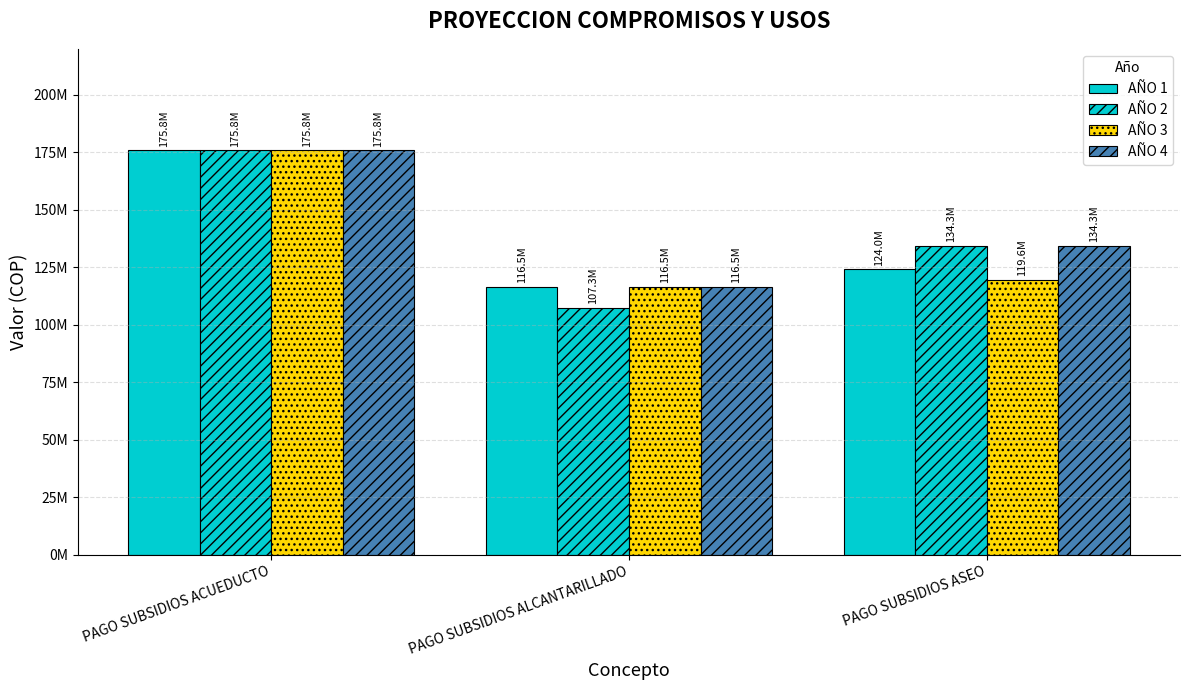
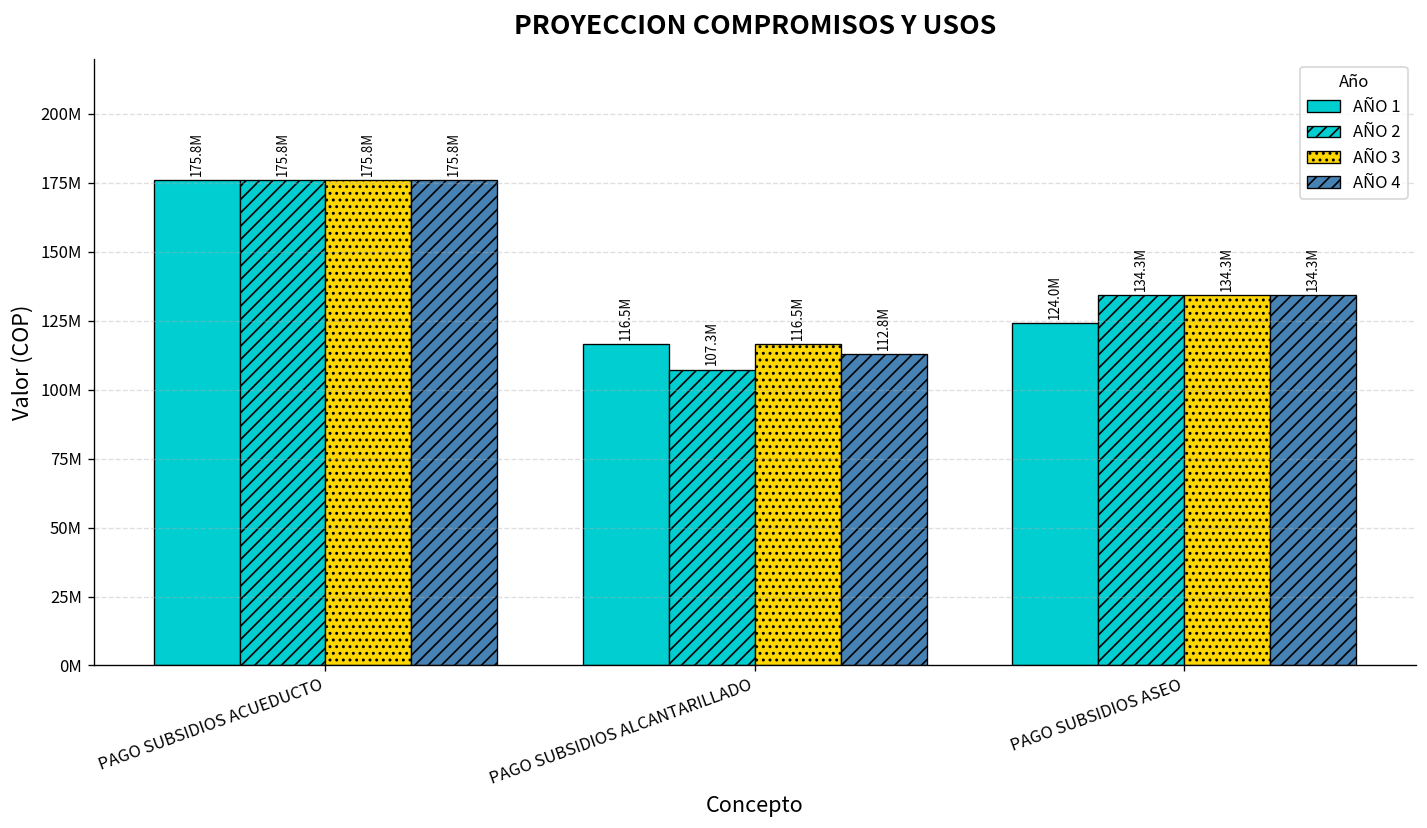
  {
    "AÑO 3": {
      "PAGO SUBSIDIOS ACUEDUCTO": "175.8M",
      "PAGO SUBSIDIOS ALCANTARILLADO": "116.5M",
-     "PAGO SUBSIDIOS ASEO": "119.6M"
+     "PAGO SUBSIDIOS ASEO": "134.3M"
    },
    "AÑO 4": {
      "PAGO SUBSIDIOS ACUEDUCTO": "175.8M",
-     "PAGO SUBSIDIOS ALCANTARILLADO": "116.5M",
+     "PAGO SUBSIDIOS ALCANTARILLADO": "112.8M",
      "PAGO SUBSIDIOS ASEO": "134.3M"
    }
  }
